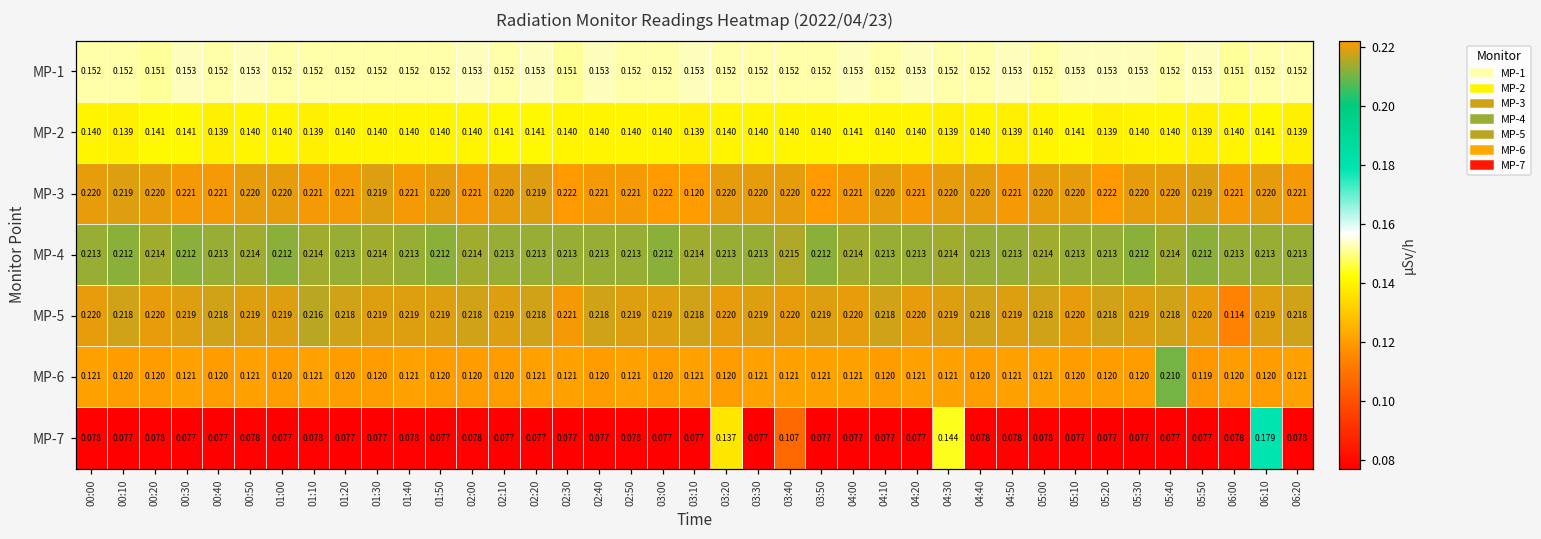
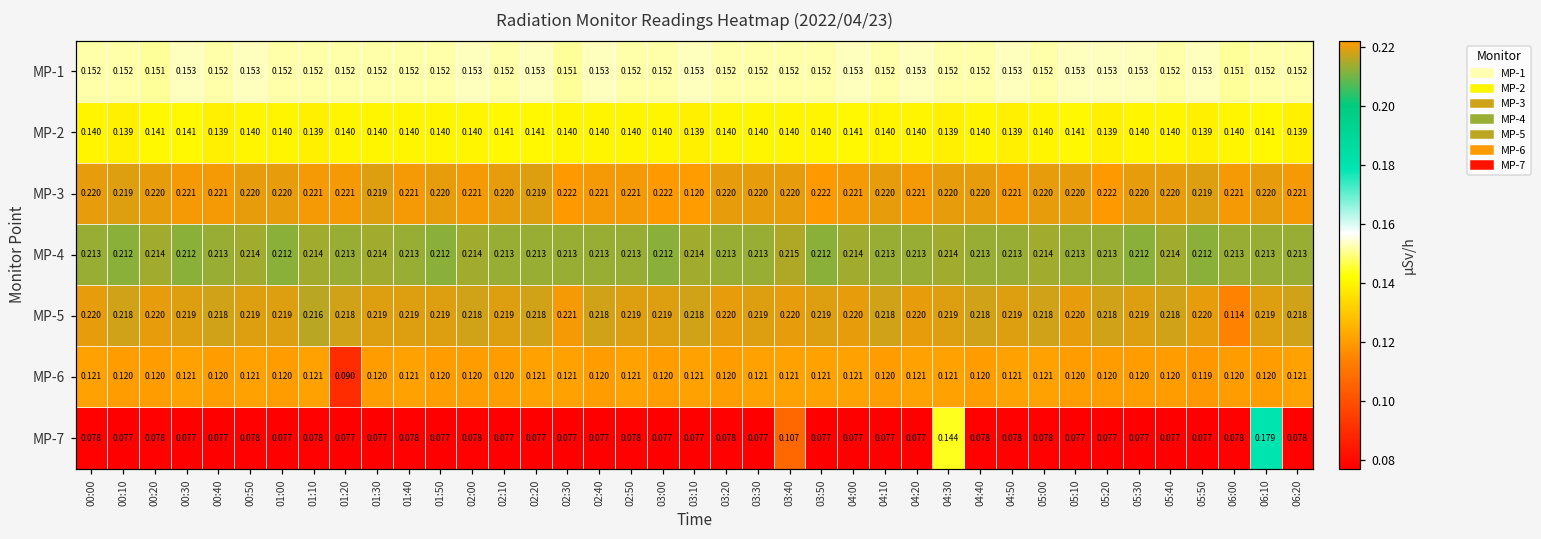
  {
    "MP-6": {
      "00:00": 0.121,
      "00:10": 0.120,
      "00:20": 0.120,
      "00:30": 0.121,
      "00:40": 0.120,
      "00:50": 0.121,
      "01:00": 0.120,
      "01:10": 0.121,
-     "01:20": 0.120,
+     "01:20": 0.090,
      "01:30": 0.120,
      "01:40": 0.121,
      "01:50": 0.120,
      "02:00": 0.120,
      "02:10": 0.120,
      "02:20": 0.121,
      "02:30": 0.121,
      "02:40": 0.120,
      "02:50": 0.121,
      "03:00": 0.120,
      "03:10": 0.121,
      "03:20": 0.120,
      "03:30": 0.121,
      "03:40": 0.121,
      "03:50": 0.121,
      "04:00": 0.121,
      "04:10": 0.120,
      "04:20": 0.121,
      "04:30": 0.121,
      "04:40": 0.120,
      "04:50": 0.121,
      "05:00": 0.121,
      "05:10": 0.120,
      "05:20": 0.120,
      "05:30": 0.120,
-     "05:40": 0.210,
+     "05:40": 0.120,
      "05:50": 0.119,
      "06:00": 0.120,
      "06:10": 0.120,
      "06:20": 0.121
    },
    "MP-7": {
      "00:00": 0.078,
      "00:10": 0.077,
      "00:20": 0.078,
      "00:30": 0.077,
      "00:40": 0.077,
      "00:50": 0.078,
      "01:00": 0.077,
      "01:10": 0.078,
      "01:20": 0.077,
      "01:30": 0.077,
      "01:40": 0.078,
      "01:50": 0.077,
      "02:00": 0.078,
      "02:10": 0.077,
      "02:20": 0.077,
      "02:30": 0.077,
      "02:40": 0.077,
      "02:50": 0.078,
      "03:00": 0.077,
      "03:10": 0.077,
-     "03:20": 0.137,
+     "03:20": 0.078,
      "03:30": 0.077,
      "03:40": 0.107,
      "03:50": 0.077,
      "04:00": 0.077,
      "04:10": 0.077,
      "04:20": 0.077,
      "04:30": 0.144,
      "04:40": 0.078,
      "04:50": 0.078,
      "05:00": 0.078,
      "05:10": 0.077,
      "05:20": 0.077,
      "05:30": 0.077,
      "05:40": 0.077,
      "05:50": 0.077,
      "06:00": 0.078,
      "06:10": 0.179,
      "06:20": 0.078
    }
  }
